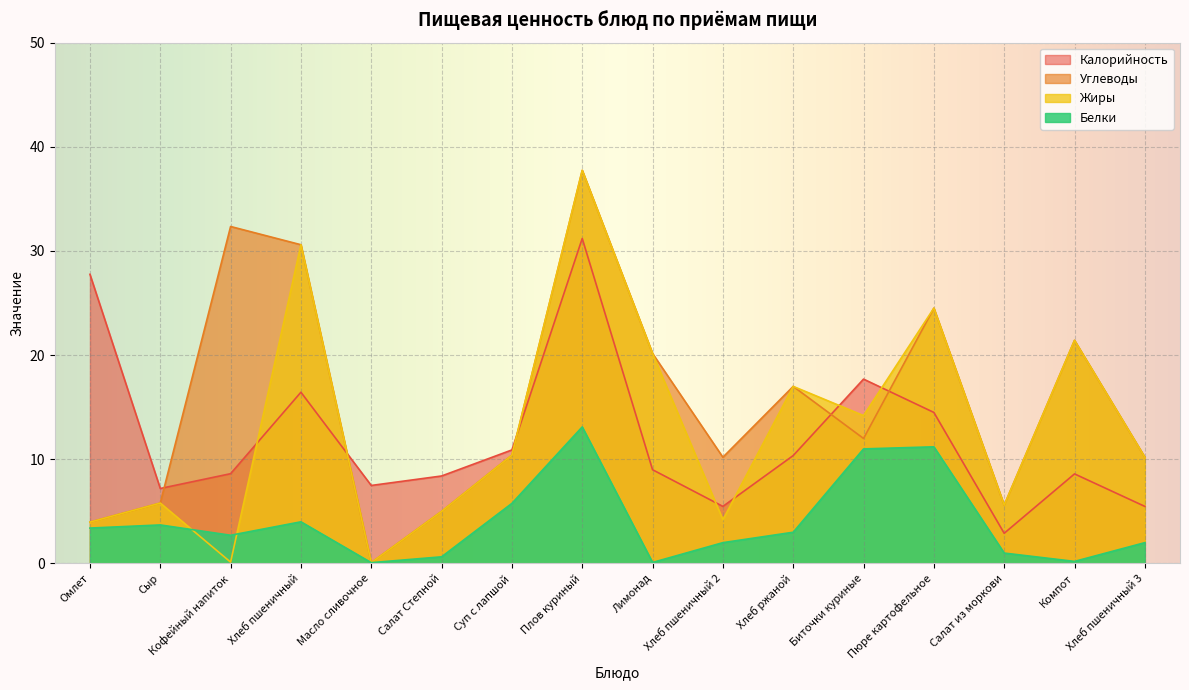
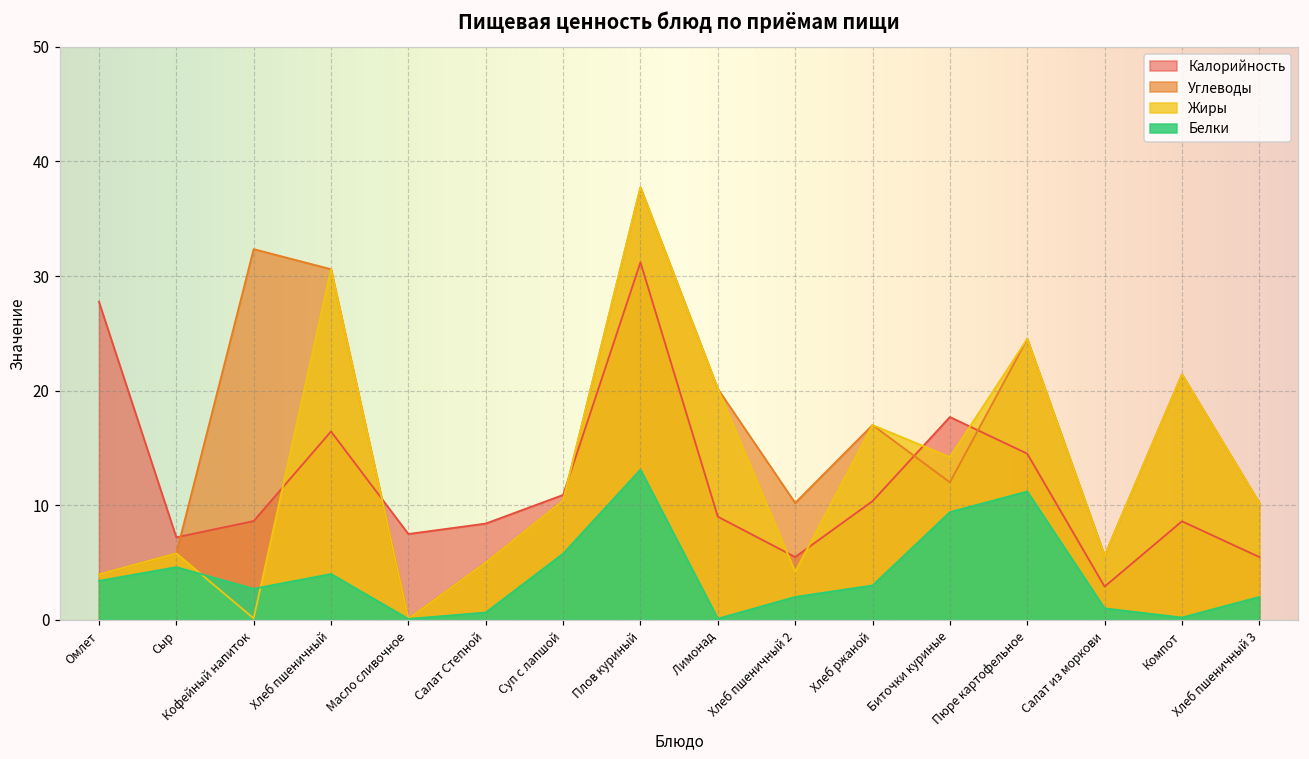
  {
    "Жиры": {
      "Кофейный напиток": 0.1,
      "Хлеб пшеничный 2": 4.2,
      "Биточки куриные": 14.2
    },
    "Белки": {
      "Омлет": 3.4,
-     "Сыр": 3.7,
+     "Сыр": 4.6,
      "Кофейный напиток": 2.7,
      "Хлеб пшеничный": 4.0,
      "Салат Степной": 0.6,
      "Суп с лапшой": 5.8,
      "Плов куриный": 13.1,
      "Лимонад": 0.1,
      "Хлеб пшеничный 2": 2.0,
      "Хлеб ржаной": 3.0,
-     "Биточки куриные": 11.0,
+     "Биточки куриные": 9.4,
      "Пюре картофельное": 11.2,
      "Салат из моркови": 1.0,
      "Компот": 0.2,
      "Хлеб пшеничный 3": 2.0
    }
  }
